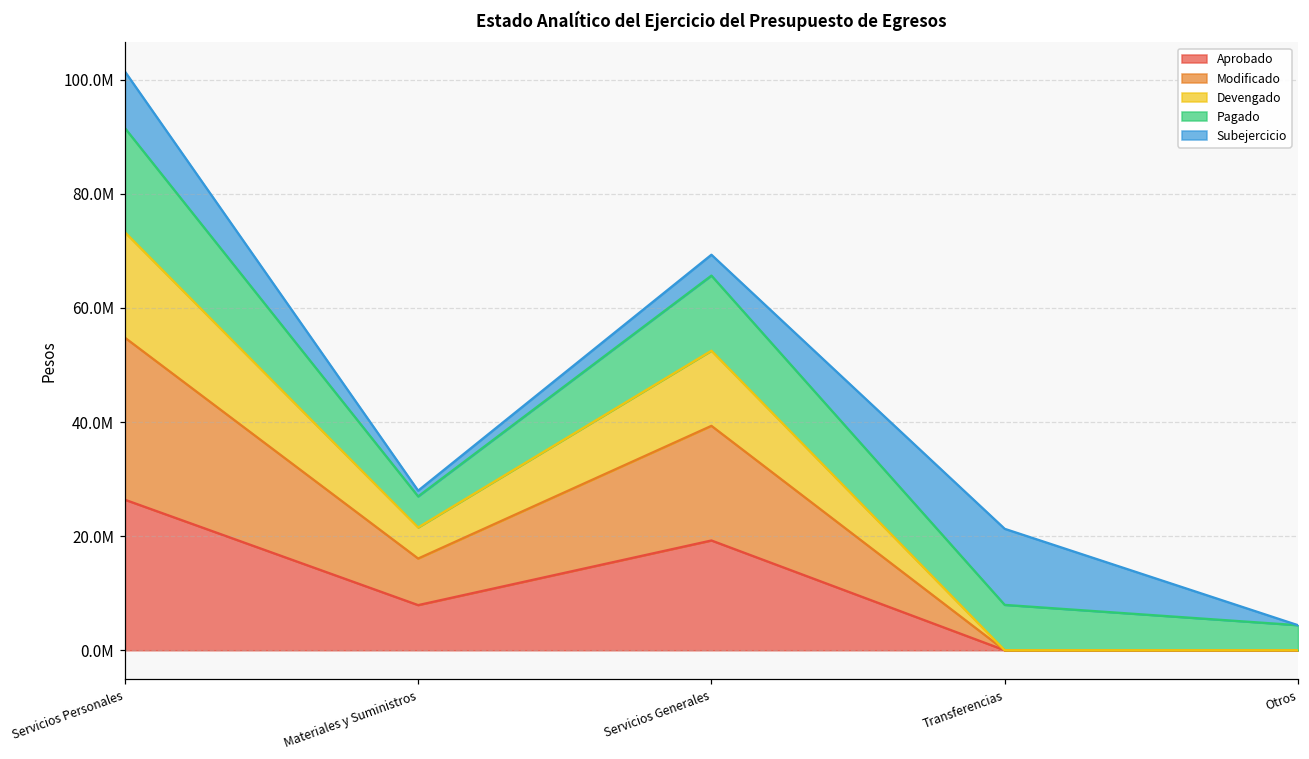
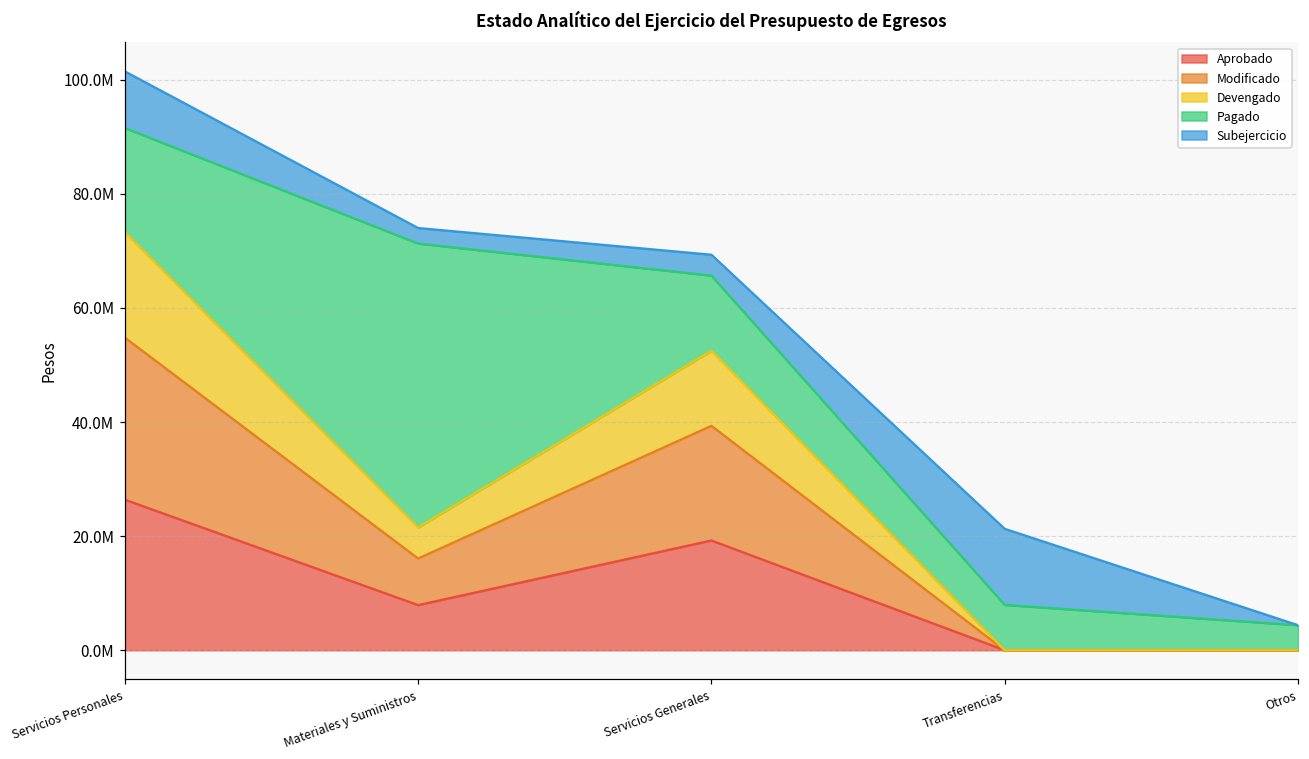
  {
    "Devengado": {
      "Servicios Personales": 18000000,
      "Materiales y Suministros": 5000000,
      "Servicios Generales": 13000000
    },
    "Pagado": {
      "Servicios Personales": 18000000,
-     "Materiales y Suministros": 5000000,
+     "Materiales y Suministros": 50000000,
      "Servicios Generales": 13000000,
      "Transferencias": 8000000
    },
    "Subejercicio": {
      "Servicios Personales": 10000000,
-     "Materiales y Suministros": 1000000,
+     "Materiales y Suministros": 3000000,
      "Servicios Generales": 4000000,
      "Transferencias": 13000000
    }
  }
